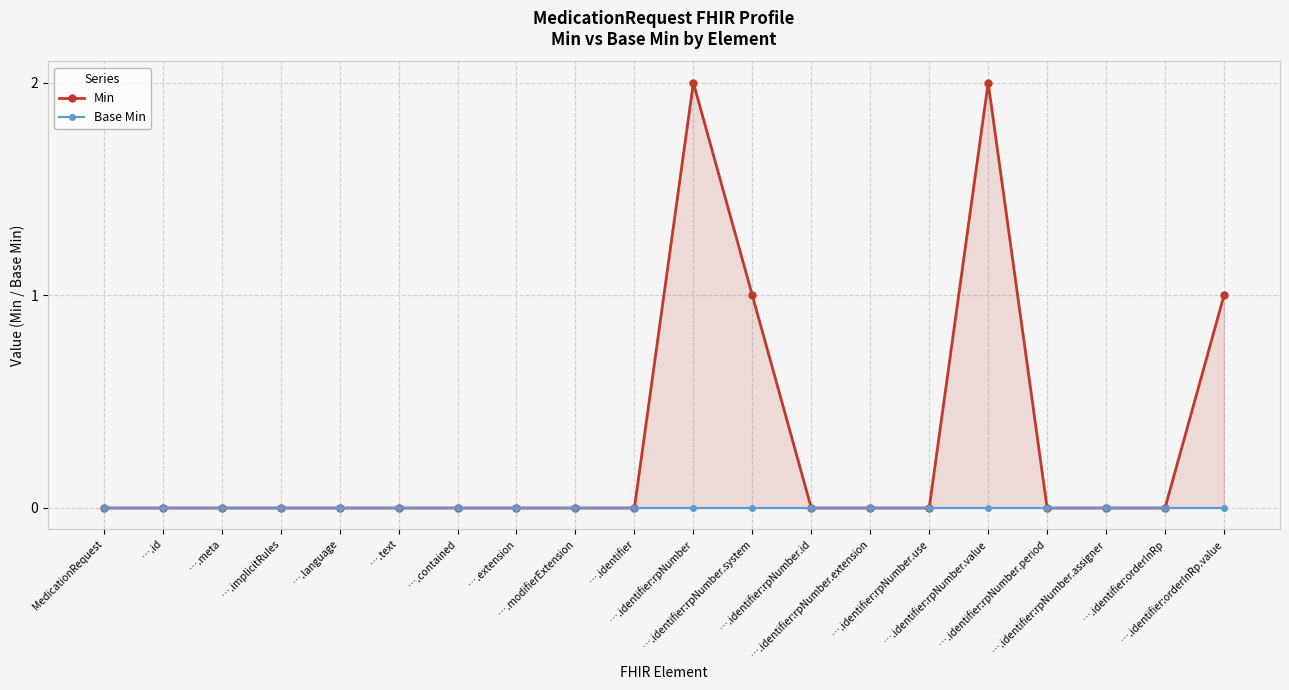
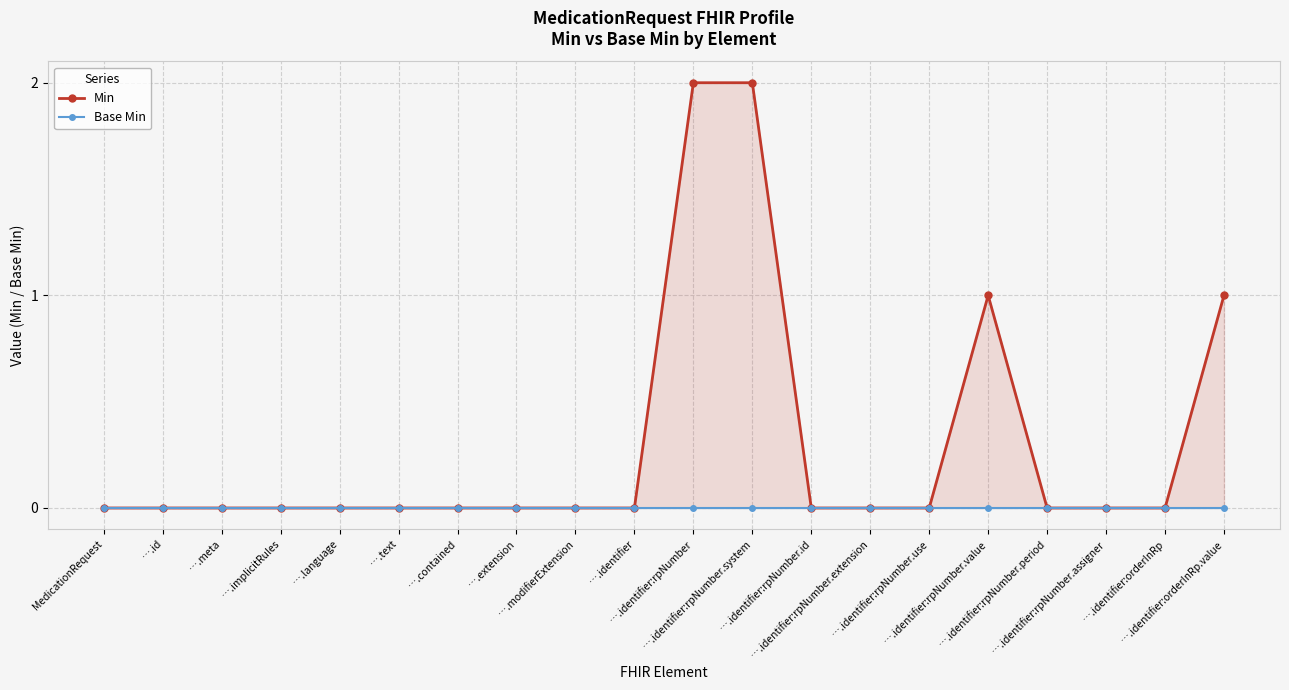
  {
    "Min": {
      "….identifier:rpNumber": 2,
-     "….identifier:rpNumber.system": 1,
-     "….identifier:rpNumber.value": 2,
+     "….identifier:rpNumber.system": 2,
+     "….identifier:rpNumber.value": 1,
      "….identifier:orderInRp.value": 1
    },
    "Base Min": {
      "….identifier:rpNumber": 0,
      "….identifier:rpNumber.system": 0,
      "….identifier:rpNumber.value": 0,
      "….identifier:orderInRp.value": 0
    }
  }
